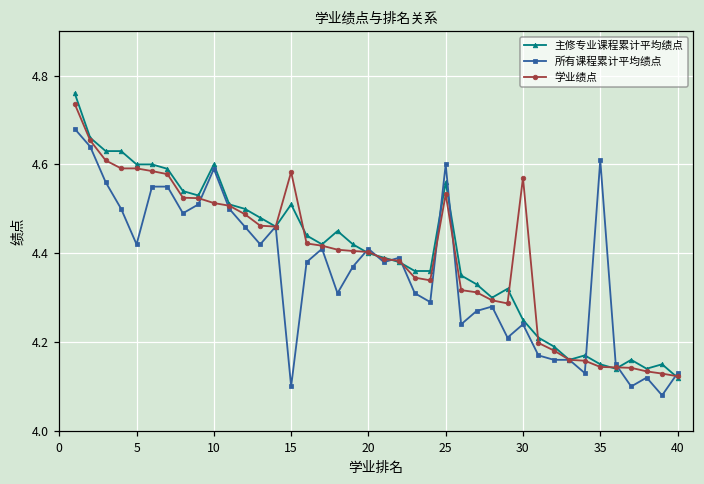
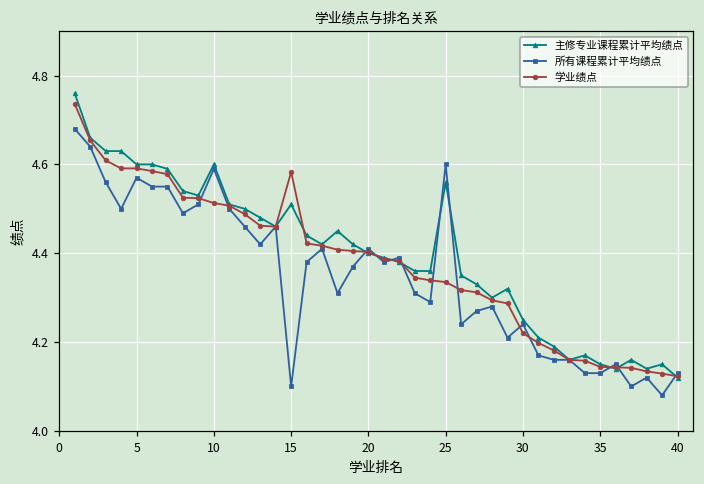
  {
    "主修专业课程累计平均绩点": {
      "5": 4.60,
      "10": 4.60,
      "15": 4.51,
      "25": 4.56,
      "30": 4.25
    },
    "所有课程累计平均绩点": {
-     "5": 4.42,
+     "5": 4.57,
      "10": 4.59,
      "15": 4.10,
      "20": 4.41,
      "25": 4.60,
      "30": 4.24,
-     "35": 4.61,
+     "35": 4.13,
      "40": 4.13
    },
    "学业绩点": {
      "5": 4.59,
      "10": 4.51,
      "15": 4.58,
-     "25": 4.53,
-     "30": 4.57
+     "25": 4.34,
+     "30": 4.22
    }
  }
